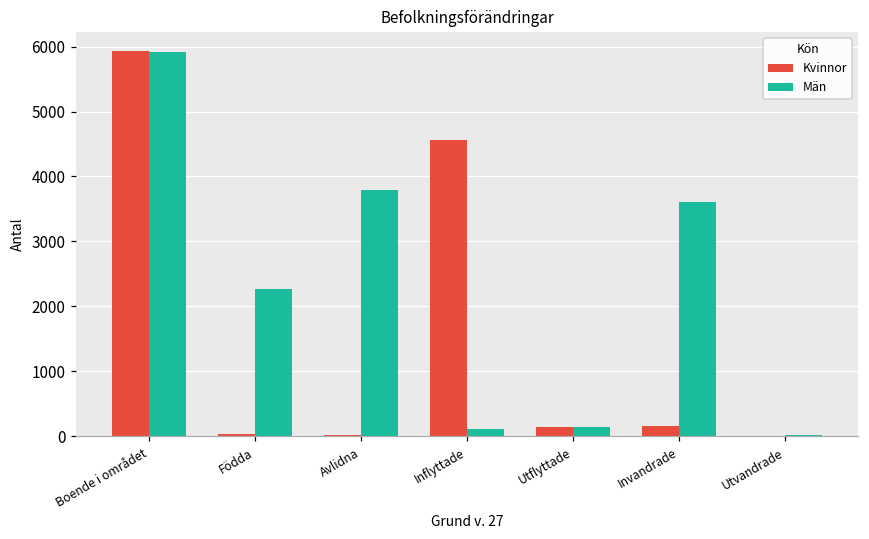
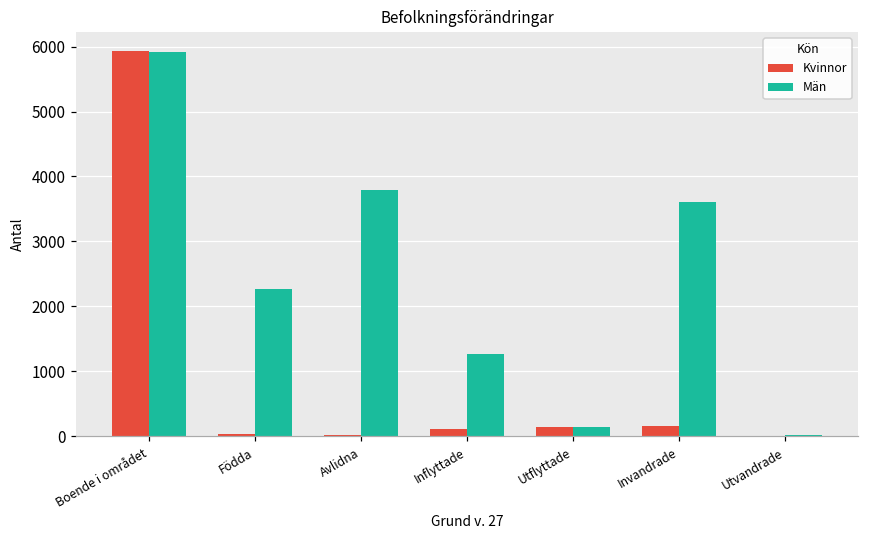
  {
    "Kvinnor": {
      "Boende i området": 5900,
-     "Inflyttade": 4600,
+     "Inflyttade": 100,
      "Utflyttade": 100,
      "Invandrade": 200
    },
    "Män": {
      "Boende i området": 5900,
      "Födda": 2300,
      "Avlidna": 3800,
-     "Inflyttade": 100,
+     "Inflyttade": 1300,
      "Utflyttade": 100,
      "Invandrade": 3600
    }
  }
